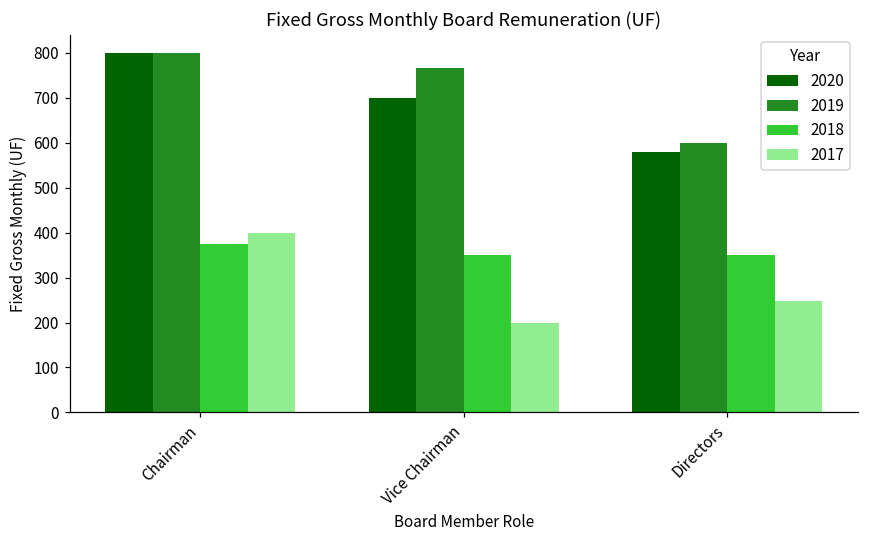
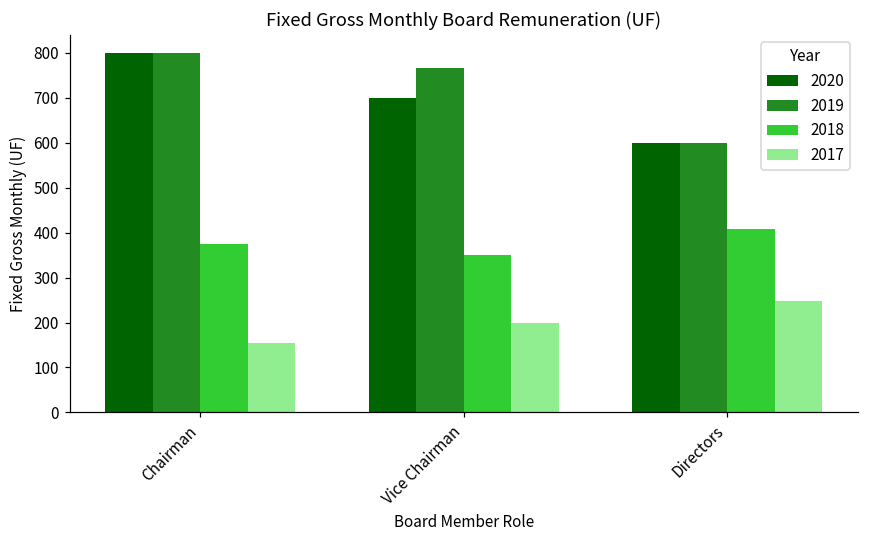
  {
    "2020": {
      "Chairman": 800,
      "Vice Chairman": 700,
-     "Directors": 580
+     "Directors": 600
    },
    "2019": {
      "Chairman": 800,
      "Vice Chairman": 770,
      "Directors": 600
    },
    "2018": {
      "Chairman": 380,
      "Vice Chairman": 350,
-     "Directors": 350
+     "Directors": 410
    },
    "2017": {
-     "Chairman": 400,
+     "Chairman": 150,
      "Vice Chairman": 200,
      "Directors": 250
    }
  }
